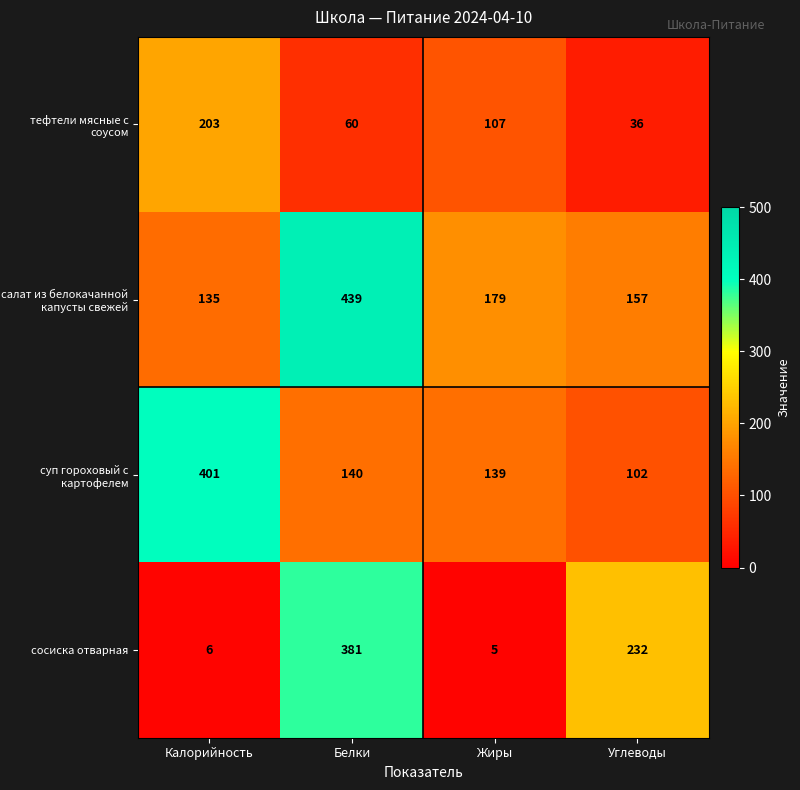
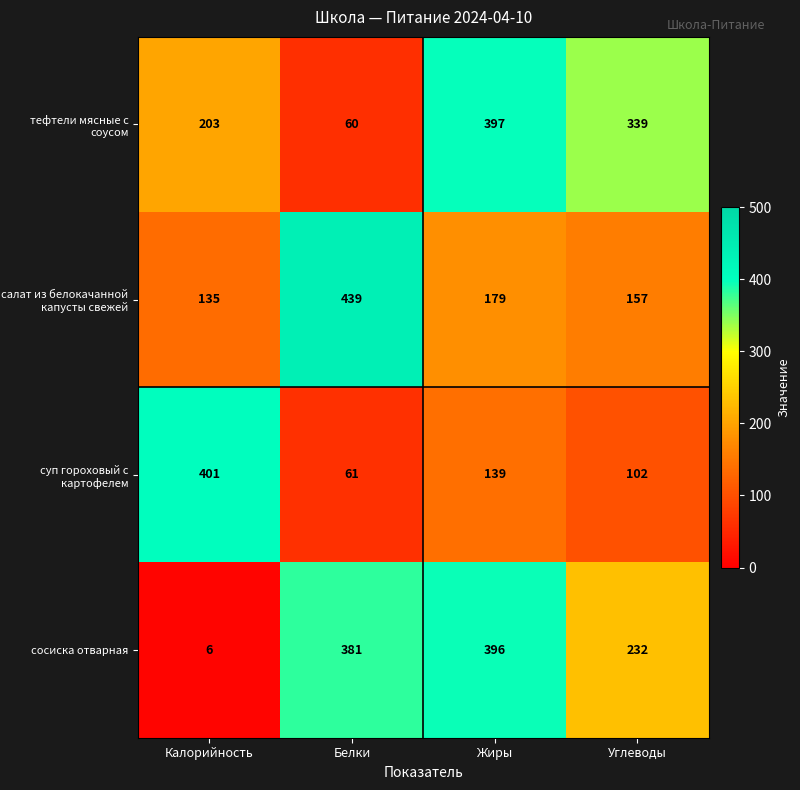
  {
    "тефтели мясные с соусом": {
      "Калорийность": 203,
      "Белки": 60,
-     "Жиры": 107,
-     "Углеводы": 36
+     "Жиры": 397,
+     "Углеводы": 339
    },
    "салат из белокачанной капусты свежей": {
      "Калорийность": 135,
      "Белки": 439,
      "Жиры": 179,
      "Углеводы": 157
    },
    "суп гороховый с картофелем": {
      "Калорийность": 401,
-     "Белки": 140,
+     "Белки": 61,
      "Жиры": 139,
      "Углеводы": 102
    },
    "сосиска отварная": {
      "Калорийность": 6,
      "Белки": 381,
-     "Жиры": 5,
+     "Жиры": 396,
      "Углеводы": 232
    }
  }
